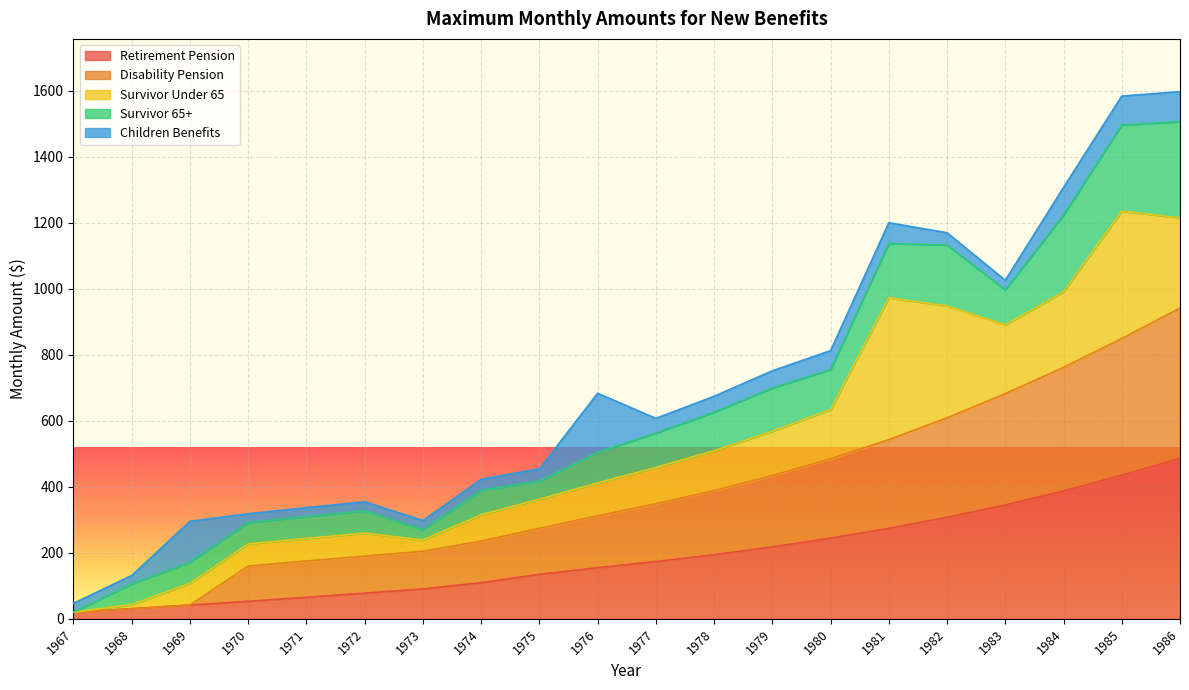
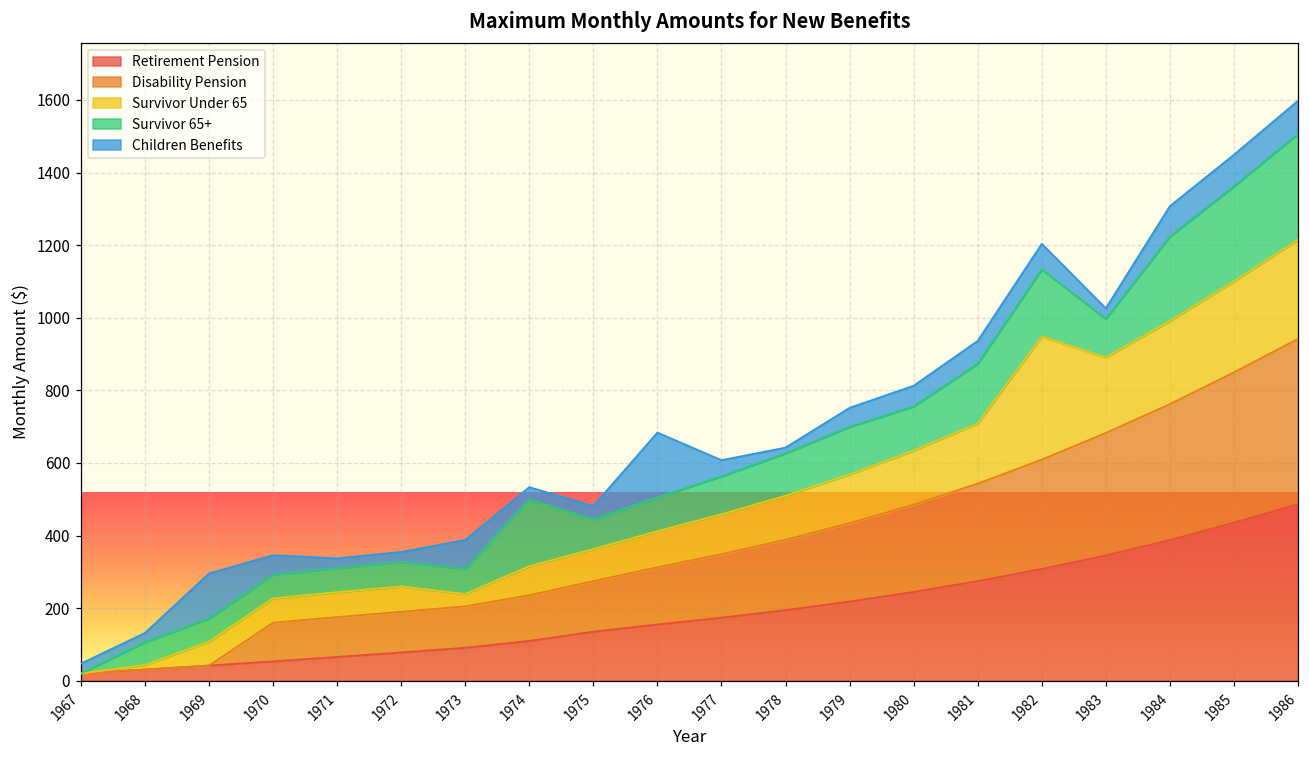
  {
    "Survivor Under 65": {
      "1968": 10,
      "1969": 70,
      "1970": 70,
      "1971": 70,
      "1972": 70,
      "1973": 30,
      "1974": 80,
      "1975": 90,
      "1976": 100,
      "1977": 110,
      "1978": 120,
      "1979": 130,
      "1980": 150,
-     "1981": 430,
+     "1981": 170,
      "1982": 340,
      "1983": 210,
      "1984": 230,
-     "1985": 390,
+     "1985": 250,
      "1986": 270
    },
    "Survivor 65+": {
      "1968": 60,
      "1969": 60,
      "1970": 70,
      "1971": 70,
      "1972": 70,
-     "1973": 30,
-     "1974": 70,
-     "1975": 50,
+     "1973": 70,
+     "1974": 180,
+     "1975": 80,
      "1976": 90,
      "1977": 100,
      "1978": 120,
      "1979": 130,
      "1980": 120,
      "1981": 160,
      "1982": 180,
      "1983": 110,
      "1984": 230,
      "1985": 260,
      "1986": 290
    },
    "Children Benefits": {
      "1967": 30,
      "1968": 30,
      "1969": 120,
-     "1970": 30,
+     "1970": 50,
      "1971": 30,
      "1972": 30,
-     "1973": 30,
+     "1973": 80,
      "1974": 30,
      "1975": 40,
      "1976": 180,
      "1977": 40,
-     "1978": 50,
+     "1978": 20,
      "1979": 50,
      "1980": 60,
      "1981": 60,
-     "1982": 40,
+     "1982": 70,
      "1983": 30,
      "1984": 80,
      "1985": 90,
      "1986": 90
    }
  }
